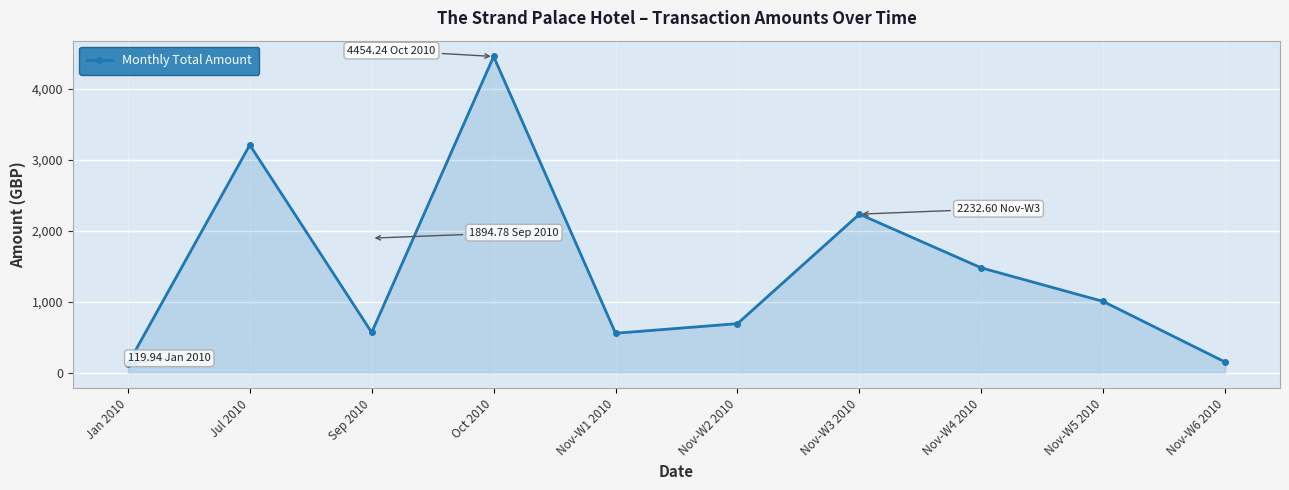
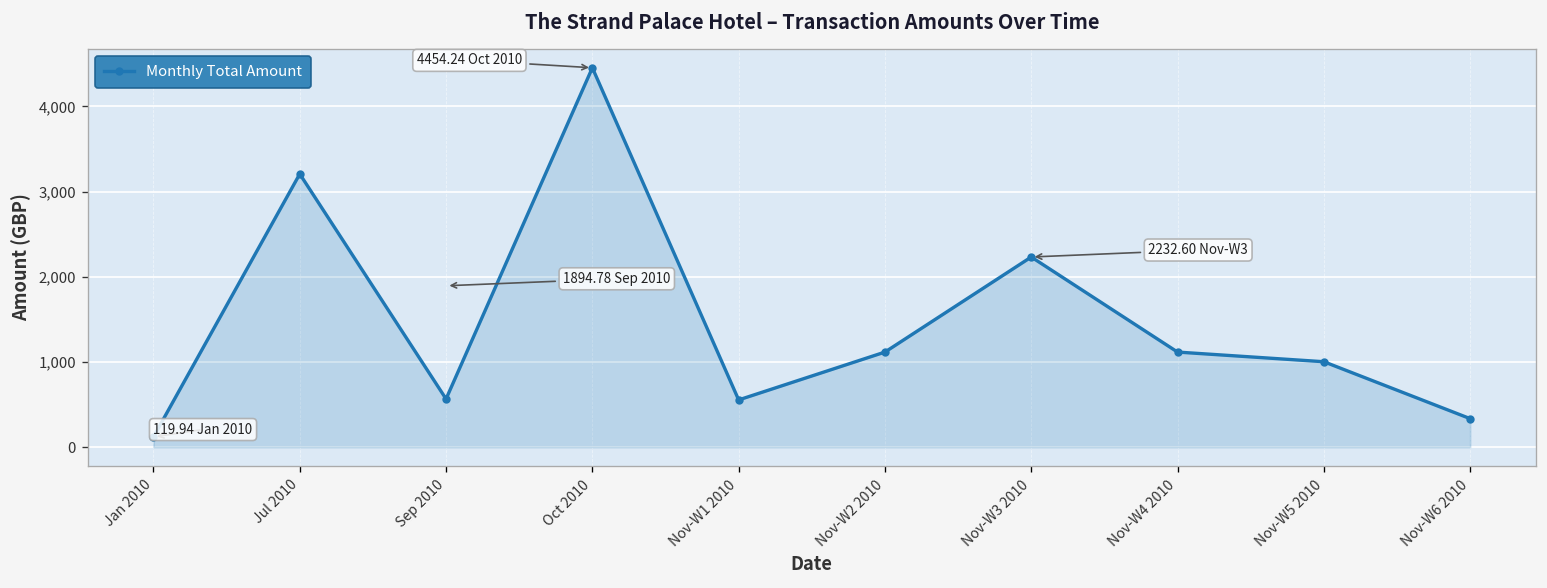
  {
    "Jul 2010": "3,200",
    "Sep 2010": "600",
    "Nov-W1 2010": "600",
-   "Nov-W2 2010": "700",
-   "Nov-W4 2010": "1,500",
+   "Nov-W2 2010": "1,100",
+   "Nov-W4 2010": "1,100",
    "Nov-W5 2010": "1,000",
-   "Nov-W6 2010": "100"
+   "Nov-W6 2010": "300"
  }
